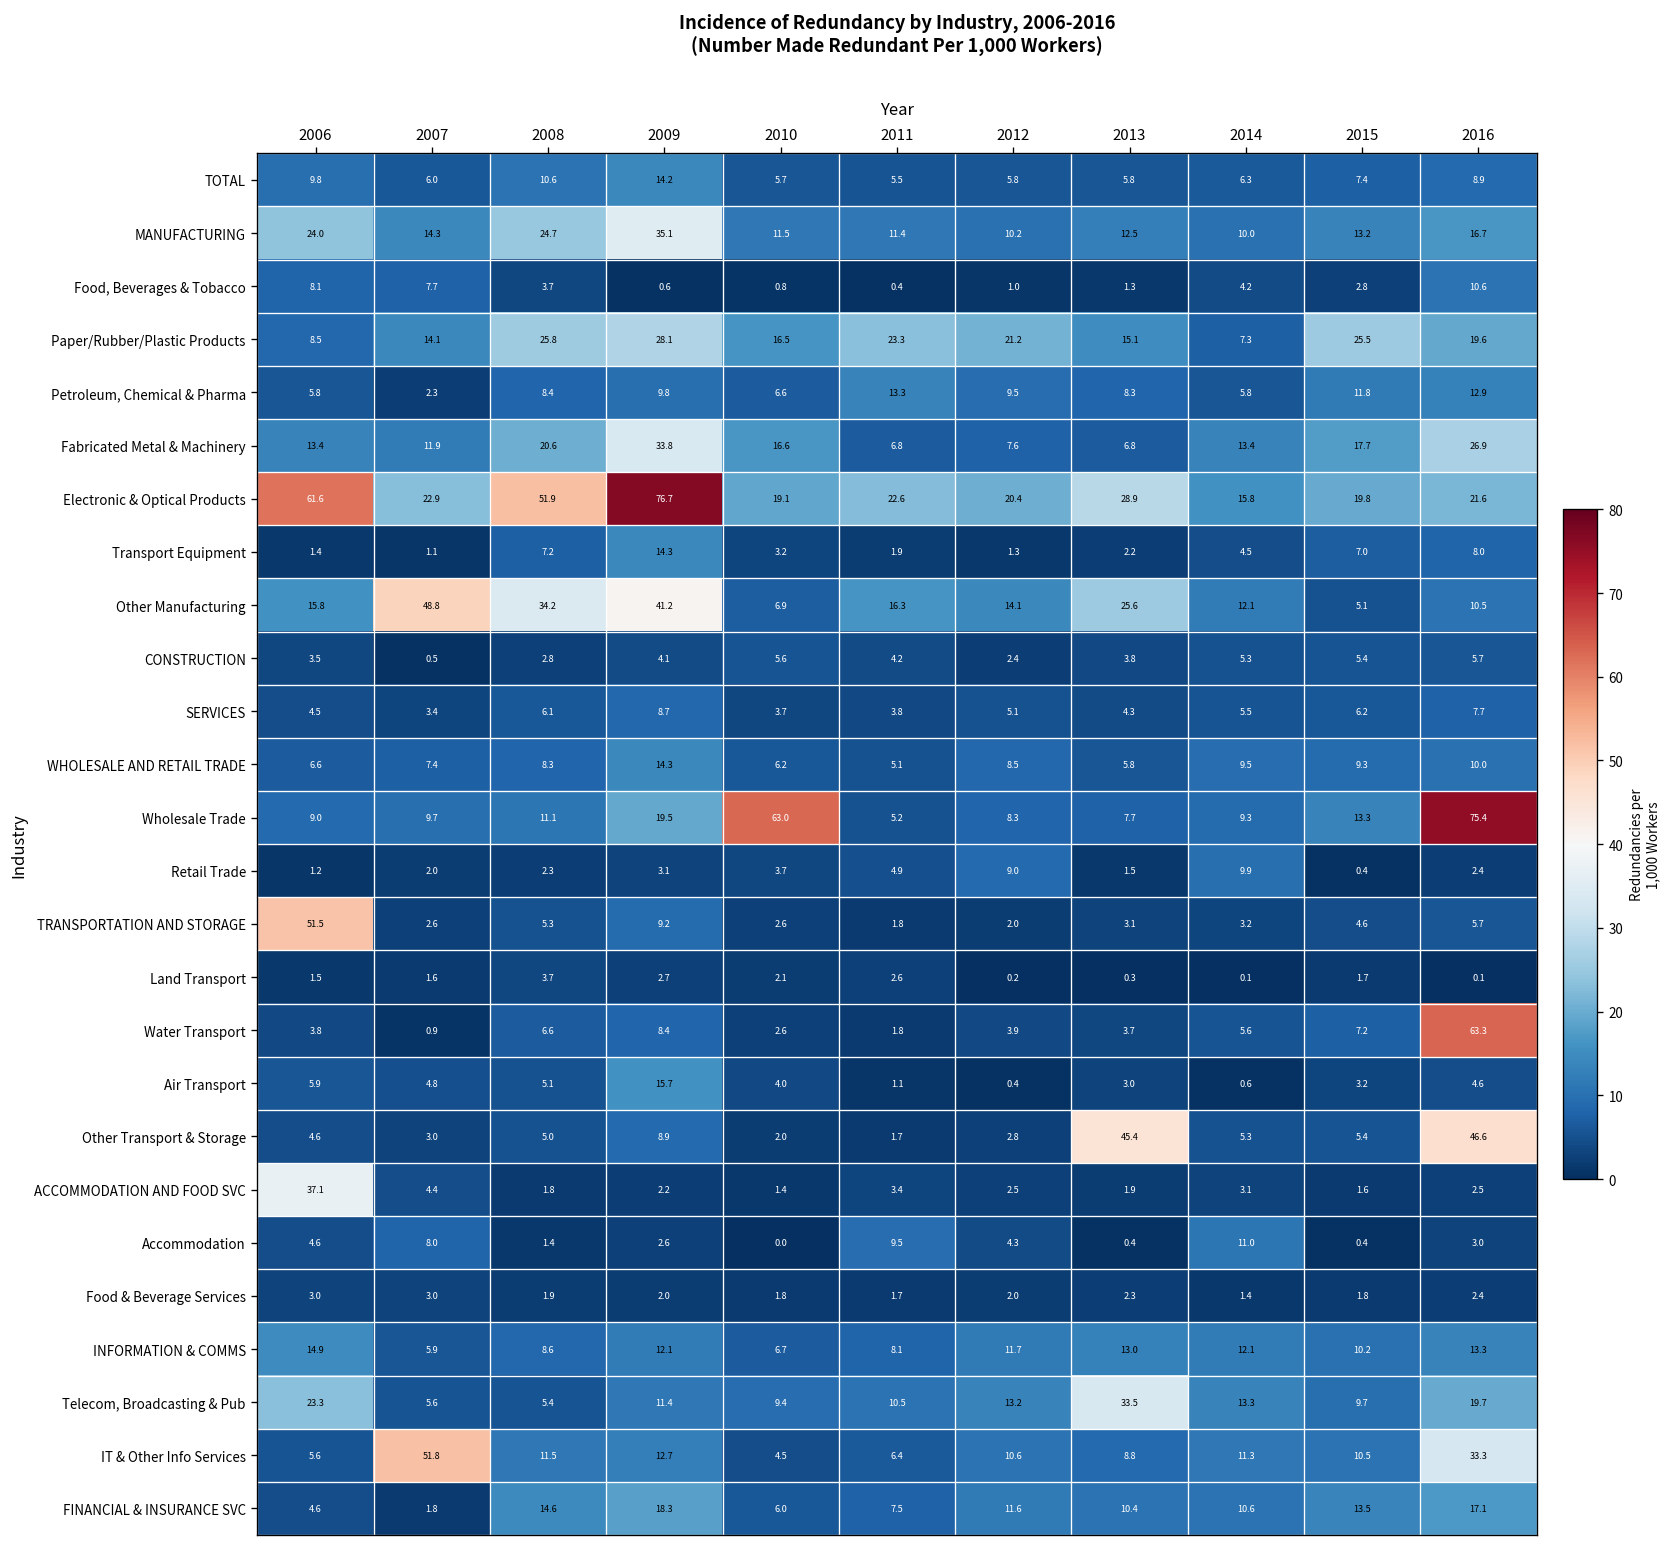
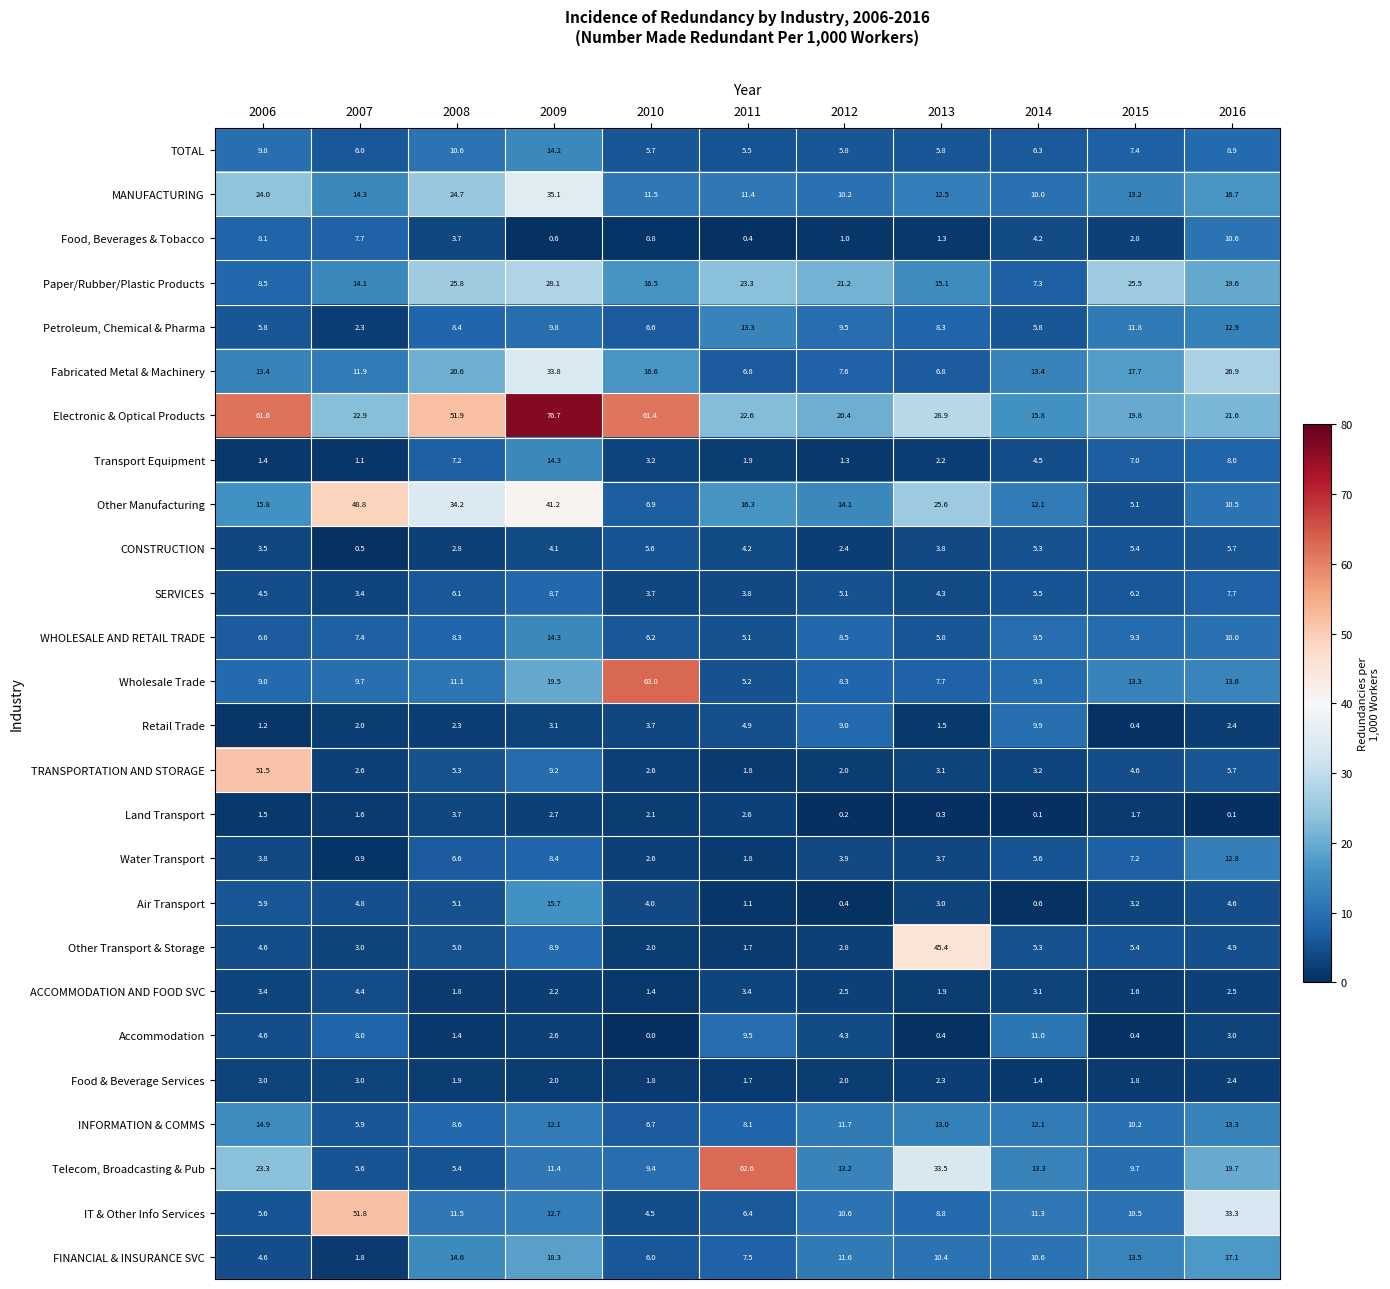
  {
    "Electronic & Optical Products": {
      "2006": 61.6,
      "2007": 22.9,
      "2008": 51.9,
      "2009": 76.7,
-     "2010": 19.1,
+     "2010": 61.4,
      "2011": 22.6,
      "2012": 20.4,
      "2013": 28.9,
      "2014": 15.8,
      "2015": 19.8,
      "2016": 21.6
    },
    "Wholesale Trade": {
      "2006": 9.0,
      "2007": 9.7,
      "2008": 11.1,
      "2009": 19.5,
      "2010": 63.0,
      "2011": 5.2,
      "2012": 8.3,
      "2013": 7.7,
      "2014": 9.3,
      "2015": 13.3,
-     "2016": 75.4
+     "2016": 13.6
    },
    "Water Transport": {
      "2006": 3.8,
      "2007": 0.9,
      "2008": 6.6,
      "2009": 8.4,
      "2010": 2.6,
      "2011": 1.8,
      "2012": 3.9,
      "2013": 3.7,
      "2014": 5.6,
      "2015": 7.2,
-     "2016": 63.3
+     "2016": 12.8
    },
    "Other Transport & Storage": {
      "2006": 4.6,
      "2007": 3.0,
      "2008": 5.0,
      "2009": 8.9,
      "2010": 2.0,
      "2011": 1.7,
      "2012": 2.8,
      "2013": 45.4,
      "2014": 5.3,
      "2015": 5.4,
-     "2016": 46.6
+     "2016": 4.9
    },
    "ACCOMMODATION AND FOOD SVC": {
-     "2006": 37.1,
+     "2006": 3.4,
      "2007": 4.4,
      "2008": 1.8,
      "2009": 2.2,
      "2010": 1.4,
      "2011": 3.4,
      "2012": 2.5,
      "2013": 1.9,
      "2014": 3.1,
      "2015": 1.6,
      "2016": 2.5
    },
    "Telecom, Broadcasting & Pub": {
      "2006": 23.3,
      "2007": 5.6,
      "2008": 5.4,
      "2009": 11.4,
      "2010": 9.4,
-     "2011": 10.5,
+     "2011": 62.6,
      "2012": 13.2,
      "2013": 33.5,
      "2014": 13.3,
      "2015": 9.7,
      "2016": 19.7
    }
  }
